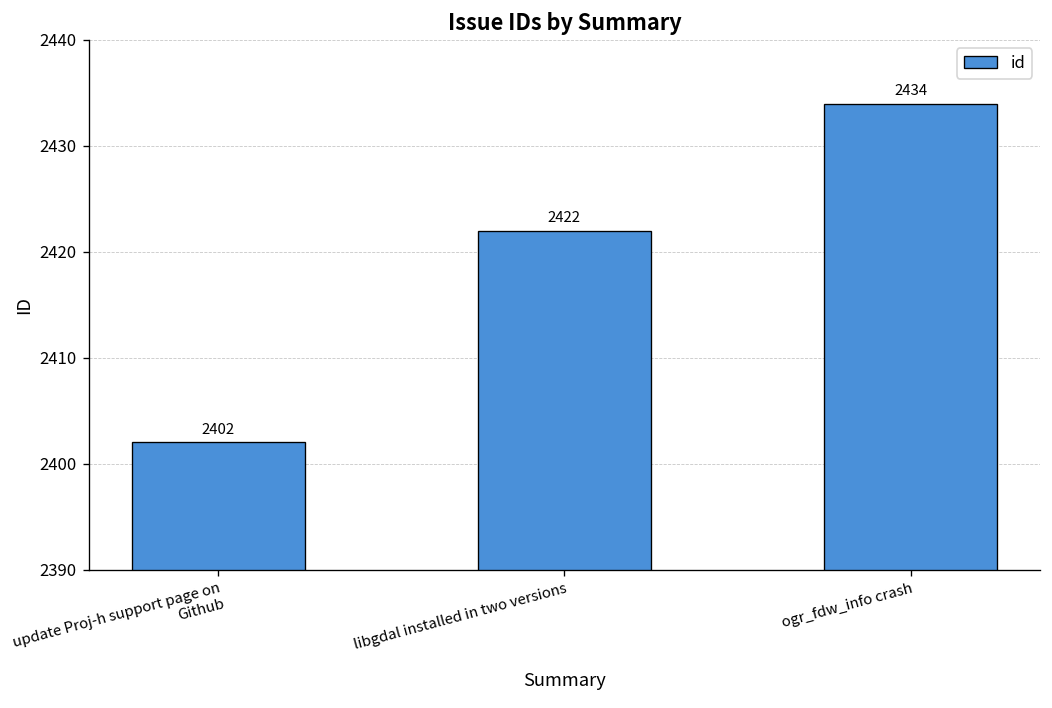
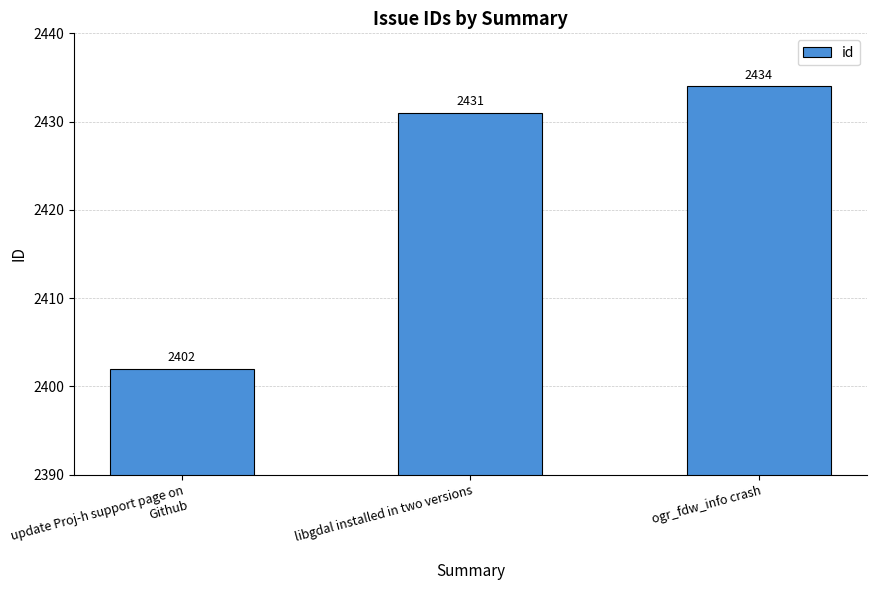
  {
    "update Proj-h support page on Github": 2402,
-   "libgdal installed in two versions": 2422,
+   "libgdal installed in two versions": 2431,
    "ogr_fdw_info crash": 2434
  }
